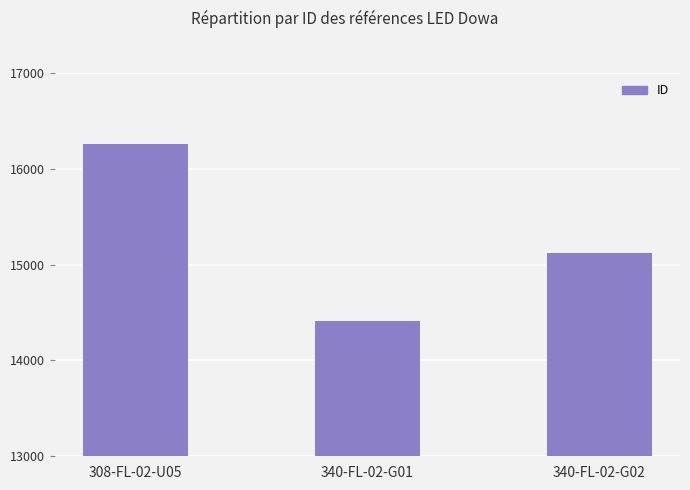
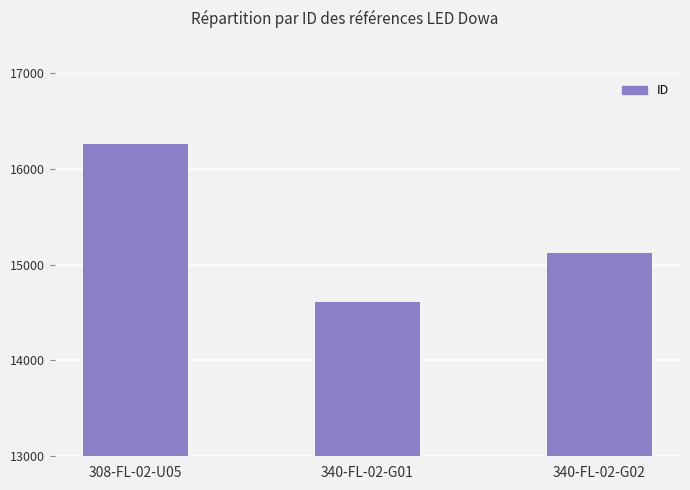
  {
    "308-FL-02-U05": 16300,
-   "340-FL-02-G01": 14400,
+   "340-FL-02-G01": 14600,
    "340-FL-02-G02": 15100
  }
